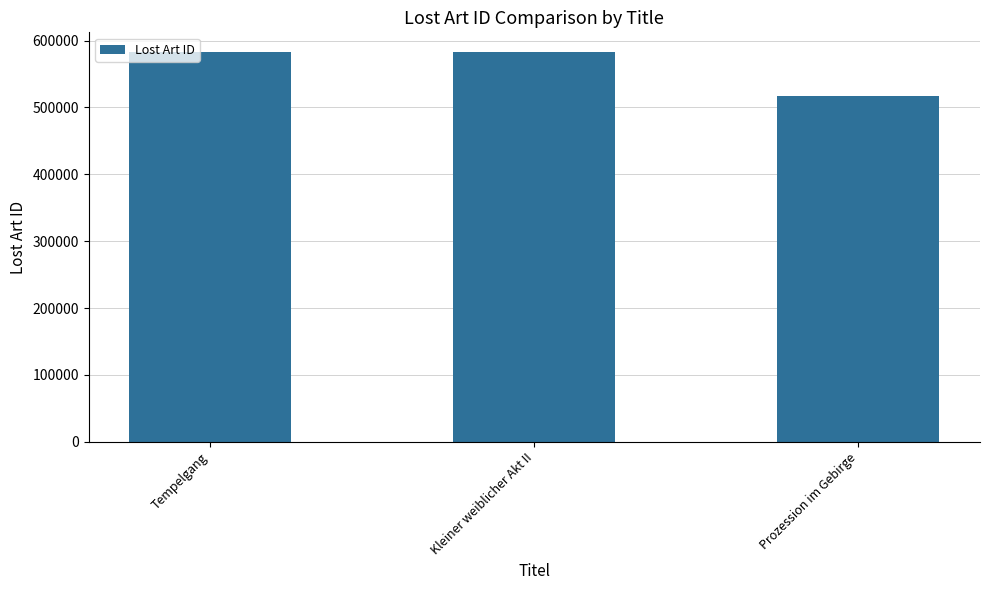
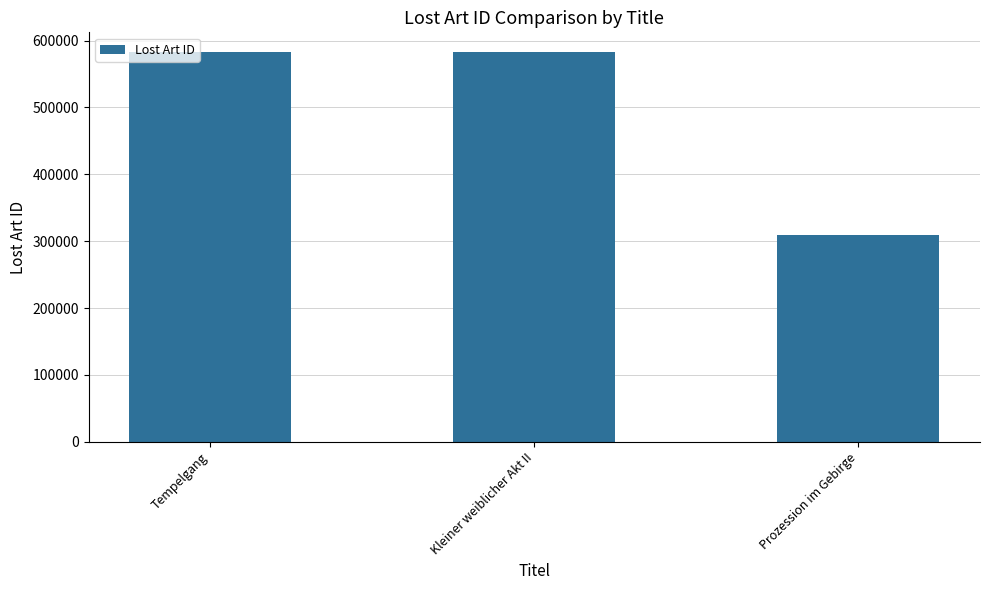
  {
    "Tempelgang": 580000,
    "Kleiner weiblicher Akt II": 580000,
-   "Prozession im Gebirge": 520000
+   "Prozession im Gebirge": 310000
  }
